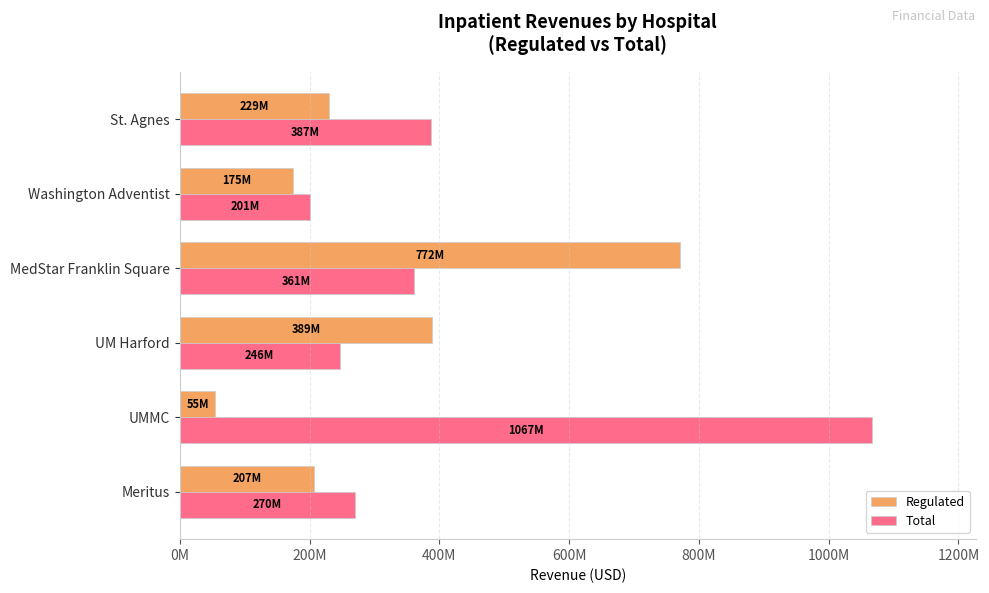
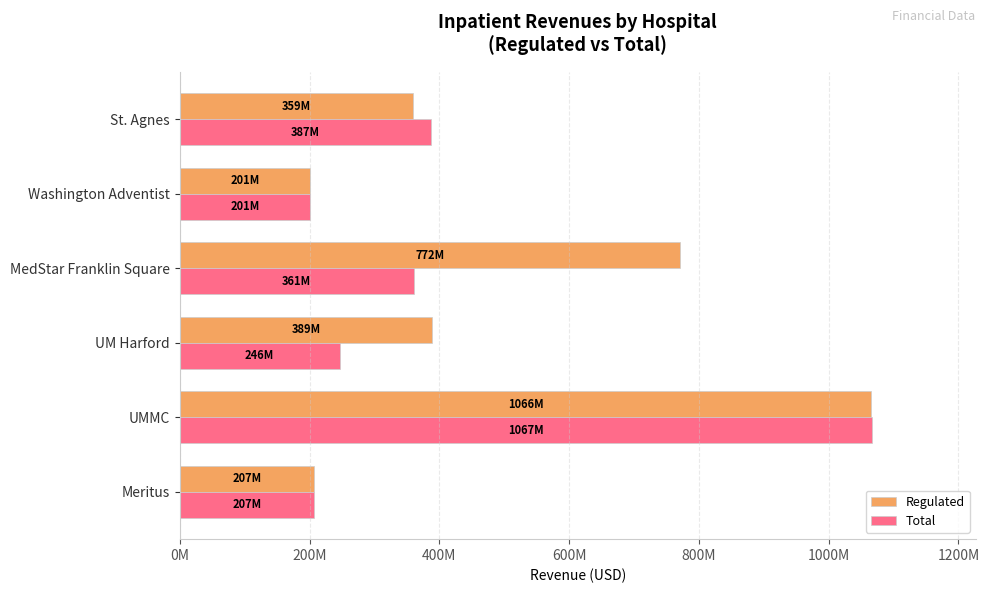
  {
    "Regulated": {
-     "St. Agnes": "229M",
-     "Washington Adventist": "175M",
+     "St. Agnes": "359M",
+     "Washington Adventist": "201M",
      "MedStar Franklin Square": "772M",
      "UM Harford": "389M",
-     "UMMC": "55M",
+     "UMMC": "1066M",
      "Meritus": "207M"
    },
    "Total": {
      "St. Agnes": "387M",
      "Washington Adventist": "201M",
      "MedStar Franklin Square": "361M",
      "UM Harford": "246M",
      "UMMC": "1067M",
-     "Meritus": "270M"
+     "Meritus": "207M"
    }
  }
